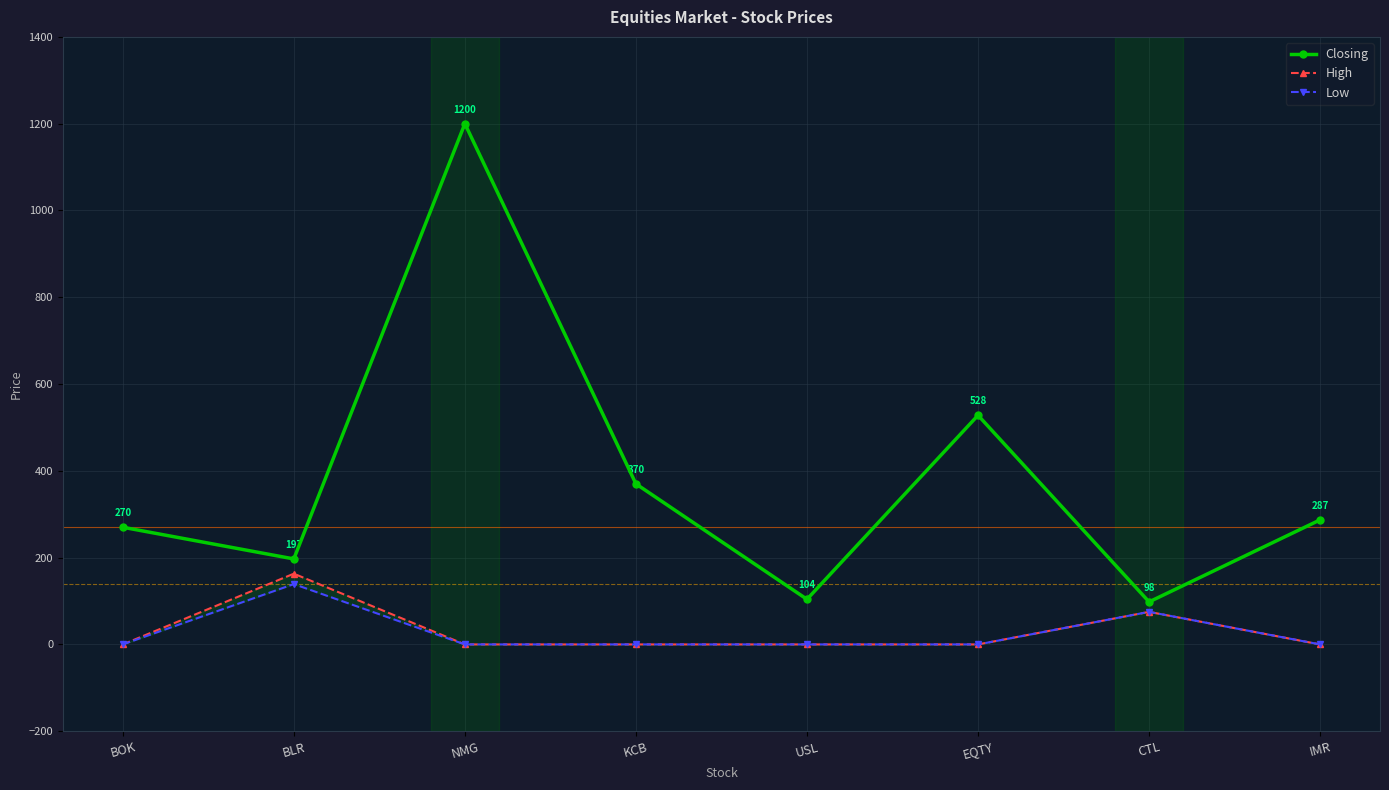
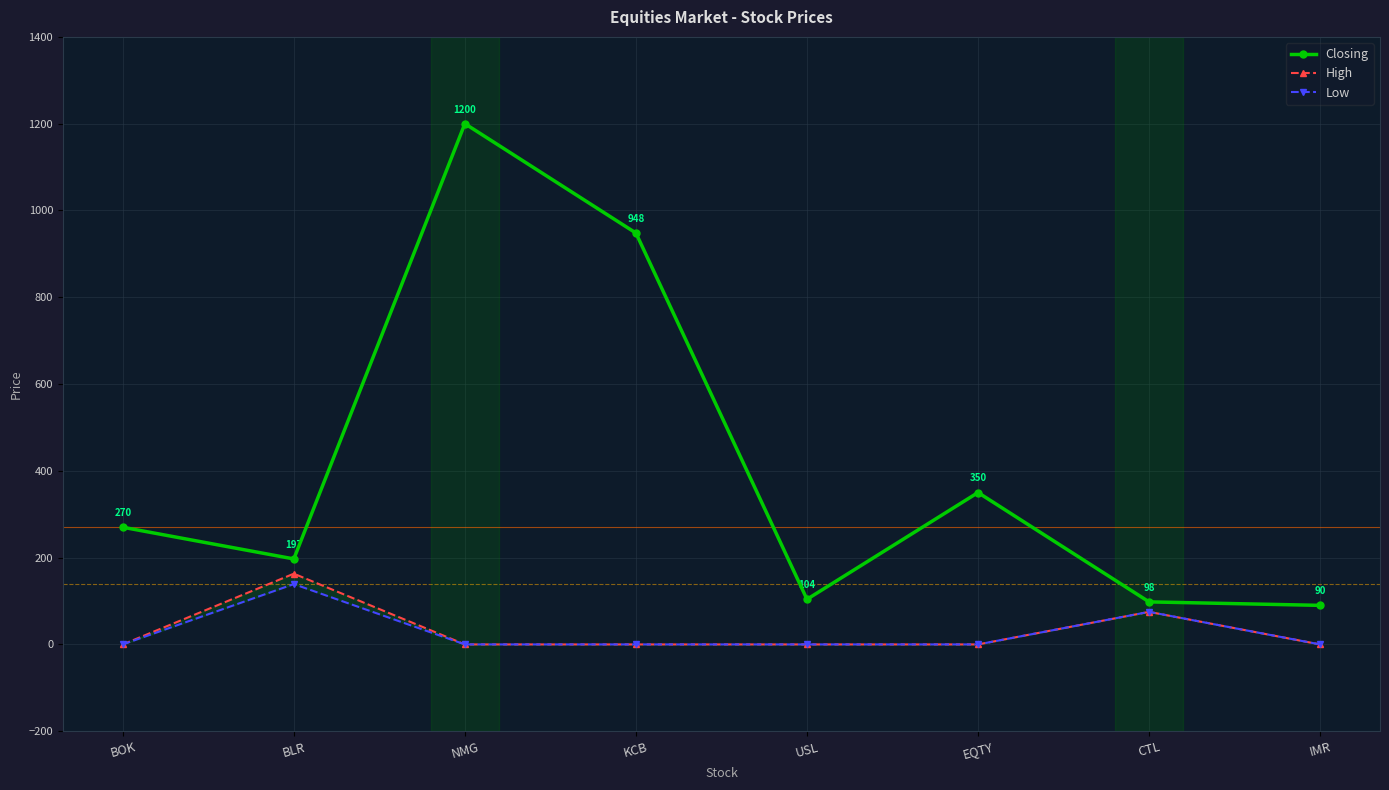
  {
    "Closing": {
      "BOK": 270,
      "BLR": 197,
      "NMG": 1200,
-     "KCB": 370,
+     "KCB": 948,
      "USL": 104,
-     "EQTY": 528,
+     "EQTY": 350,
      "CTL": 98,
-     "IMR": 287
+     "IMR": 90
    },
    "High": {
      "BLR": 160
    },
    "Low": {
      "BLR": 140
    }
  }
